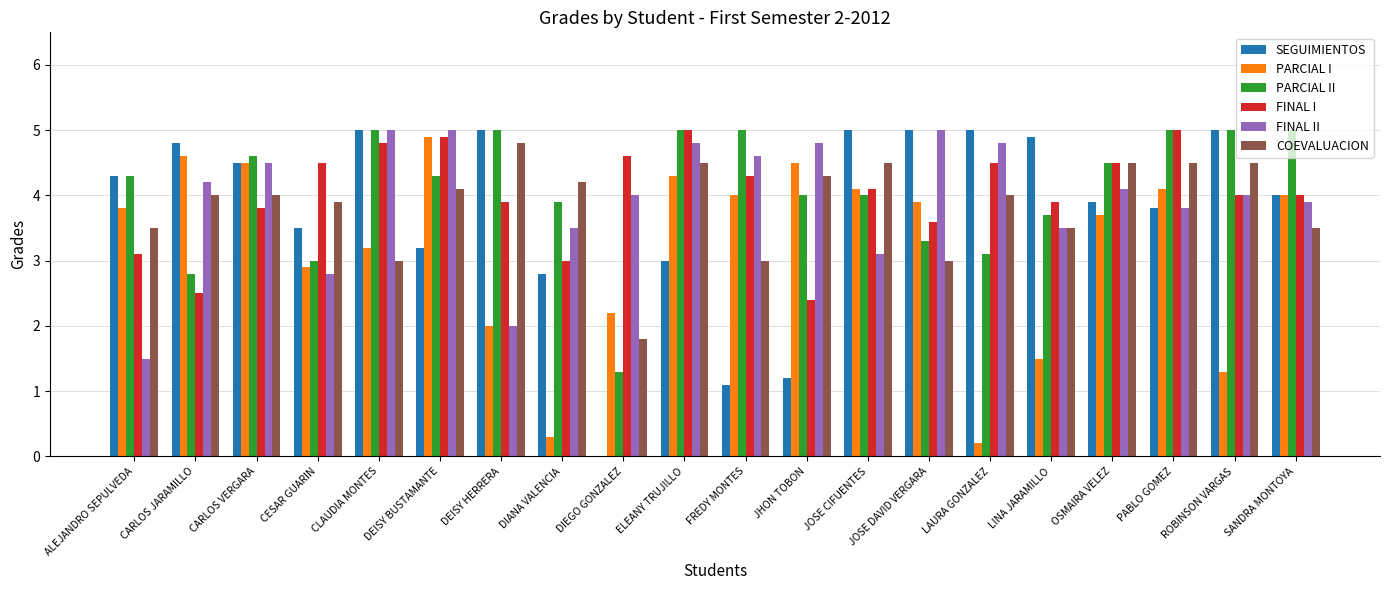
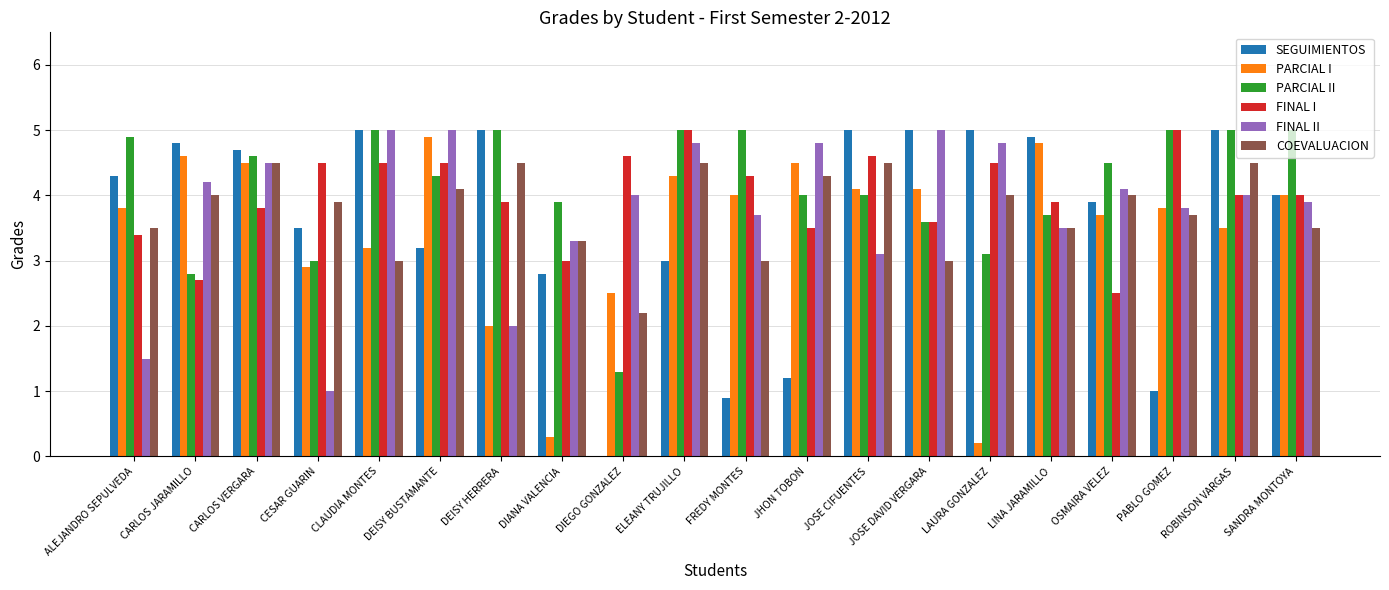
  {
    "SEGUIMIENTOS": {
      "ALEJANDRO SEPULVEDA": 4.3,
      "CARLOS JARAMILLO": 4.8,
-     "CARLOS VERGARA": 4.5,
+     "CARLOS VERGARA": 4.7,
      "CESAR GUARIN": 3.5,
      "CLAUDIA MONTES": 5.0,
      "DEISY BUSTAMANTE": 3.2,
      "DEISY HERRERA": 5.0,
      "DIANA VALENCIA": 2.8,
      "DIEGO GONZALEZ": 0.0,
      "ELEANY TRUJILLO": 3.0,
-     "FREDY MONTES": 1.1,
+     "FREDY MONTES": 0.9,
      "JHON TOBON": 1.2,
      "JOSE CIFUENTES": 5.0,
      "JOSE DAVID VERGARA": 5.0,
      "LAURA GONZALEZ": 5.0,
      "LINA JARAMILLO": 4.9,
      "OSMAIRA VELEZ": 3.9,
-     "PABLO GOMEZ": 3.8,
+     "PABLO GOMEZ": 1.0,
      "ROBINSON VARGAS": 5.0,
      "SANDRA MONTOYA": 4.0
    },
    "PARCIAL I": {
      "ALEJANDRO SEPULVEDA": 3.8,
      "CARLOS JARAMILLO": 4.6,
      "CARLOS VERGARA": 4.5,
      "CESAR GUARIN": 2.9,
      "CLAUDIA MONTES": 3.2,
      "DEISY BUSTAMANTE": 4.9,
      "DEISY HERRERA": 2.0,
      "DIANA VALENCIA": 0.3,
-     "DIEGO GONZALEZ": 2.2,
+     "DIEGO GONZALEZ": 2.5,
      "ELEANY TRUJILLO": 4.3,
      "FREDY MONTES": 4.0,
      "JHON TOBON": 4.5,
      "JOSE CIFUENTES": 4.1,
-     "JOSE DAVID VERGARA": 3.9,
+     "JOSE DAVID VERGARA": 4.1,
      "LAURA GONZALEZ": 0.2,
-     "LINA JARAMILLO": 1.5,
+     "LINA JARAMILLO": 4.8,
      "OSMAIRA VELEZ": 3.7,
-     "PABLO GOMEZ": 4.1,
-     "ROBINSON VARGAS": 1.3,
+     "PABLO GOMEZ": 3.8,
+     "ROBINSON VARGAS": 3.5,
      "SANDRA MONTOYA": 4.0
    },
    "PARCIAL II": {
-     "ALEJANDRO SEPULVEDA": 4.3,
+     "ALEJANDRO SEPULVEDA": 4.9,
      "CARLOS JARAMILLO": 2.8,
      "CARLOS VERGARA": 4.6,
      "CESAR GUARIN": 3.0,
      "CLAUDIA MONTES": 5.0,
      "DEISY BUSTAMANTE": 4.3,
      "DEISY HERRERA": 5.0,
      "DIANA VALENCIA": 3.9,
      "DIEGO GONZALEZ": 1.3,
      "ELEANY TRUJILLO": 5.0,
      "FREDY MONTES": 5.0,
      "JHON TOBON": 4.0,
      "JOSE CIFUENTES": 4.0,
-     "JOSE DAVID VERGARA": 3.3,
+     "JOSE DAVID VERGARA": 3.6,
      "LAURA GONZALEZ": 3.1,
      "LINA JARAMILLO": 3.7,
      "OSMAIRA VELEZ": 4.5,
      "PABLO GOMEZ": 5.0,
      "ROBINSON VARGAS": 5.0
    },
    "FINAL I": {
-     "ALEJANDRO SEPULVEDA": 3.1,
-     "CARLOS JARAMILLO": 2.5,
+     "ALEJANDRO SEPULVEDA": 3.4,
+     "CARLOS JARAMILLO": 2.7,
      "CARLOS VERGARA": 3.8,
      "CESAR GUARIN": 4.5,
-     "CLAUDIA MONTES": 4.8,
-     "DEISY BUSTAMANTE": 4.9,
+     "CLAUDIA MONTES": 4.5,
+     "DEISY BUSTAMANTE": 4.5,
      "DEISY HERRERA": 3.9,
      "DIANA VALENCIA": 3.0,
      "DIEGO GONZALEZ": 4.6,
      "ELEANY TRUJILLO": 5.0,
      "FREDY MONTES": 4.3,
-     "JHON TOBON": 2.4,
-     "JOSE CIFUENTES": 4.1,
+     "JHON TOBON": 3.5,
+     "JOSE CIFUENTES": 4.6,
      "JOSE DAVID VERGARA": 3.6,
      "LAURA GONZALEZ": 4.5,
      "LINA JARAMILLO": 3.9,
-     "OSMAIRA VELEZ": 4.5,
+     "OSMAIRA VELEZ": 2.5,
      "PABLO GOMEZ": 5.0,
      "ROBINSON VARGAS": 4.0,
      "SANDRA MONTOYA": 4.0
    },
    "FINAL II": {
      "ALEJANDRO SEPULVEDA": 1.5,
      "CARLOS JARAMILLO": 4.2,
      "CARLOS VERGARA": 4.5,
-     "CESAR GUARIN": 2.8,
+     "CESAR GUARIN": 1.0,
      "CLAUDIA MONTES": 5.0,
      "DEISY BUSTAMANTE": 5.0,
      "DEISY HERRERA": 2.0,
-     "DIANA VALENCIA": 3.5,
+     "DIANA VALENCIA": 3.3,
      "DIEGO GONZALEZ": 4.0,
      "ELEANY TRUJILLO": 4.8,
-     "FREDY MONTES": 4.6,
+     "FREDY MONTES": 3.7,
      "JHON TOBON": 4.8,
      "JOSE CIFUENTES": 3.1,
      "JOSE DAVID VERGARA": 5.0,
      "LAURA GONZALEZ": 4.8,
      "LINA JARAMILLO": 3.5,
      "OSMAIRA VELEZ": 4.1,
      "PABLO GOMEZ": 3.8,
      "ROBINSON VARGAS": 4.0,
      "SANDRA MONTOYA": 3.9
    },
    "COEVALUACION": {
      "ALEJANDRO SEPULVEDA": 3.5,
      "CARLOS JARAMILLO": 4.0,
-     "CARLOS VERGARA": 4.0,
+     "CARLOS VERGARA": 4.5,
      "CESAR GUARIN": 3.9,
      "CLAUDIA MONTES": 3.0,
      "DEISY BUSTAMANTE": 4.1,
-     "DEISY HERRERA": 4.8,
-     "DIANA VALENCIA": 4.2,
-     "DIEGO GONZALEZ": 1.8,
+     "DEISY HERRERA": 4.5,
+     "DIANA VALENCIA": 3.3,
+     "DIEGO GONZALEZ": 2.2,
      "ELEANY TRUJILLO": 4.5,
      "FREDY MONTES": 3.0,
      "JHON TOBON": 4.3,
      "JOSE CIFUENTES": 4.5,
      "JOSE DAVID VERGARA": 3.0,
      "LAURA GONZALEZ": 4.0,
      "LINA JARAMILLO": 3.5,
-     "OSMAIRA VELEZ": 4.5,
-     "PABLO GOMEZ": 4.5,
+     "OSMAIRA VELEZ": 4.0,
+     "PABLO GOMEZ": 3.7,
      "ROBINSON VARGAS": 4.5,
      "SANDRA MONTOYA": 3.5
    }
  }
